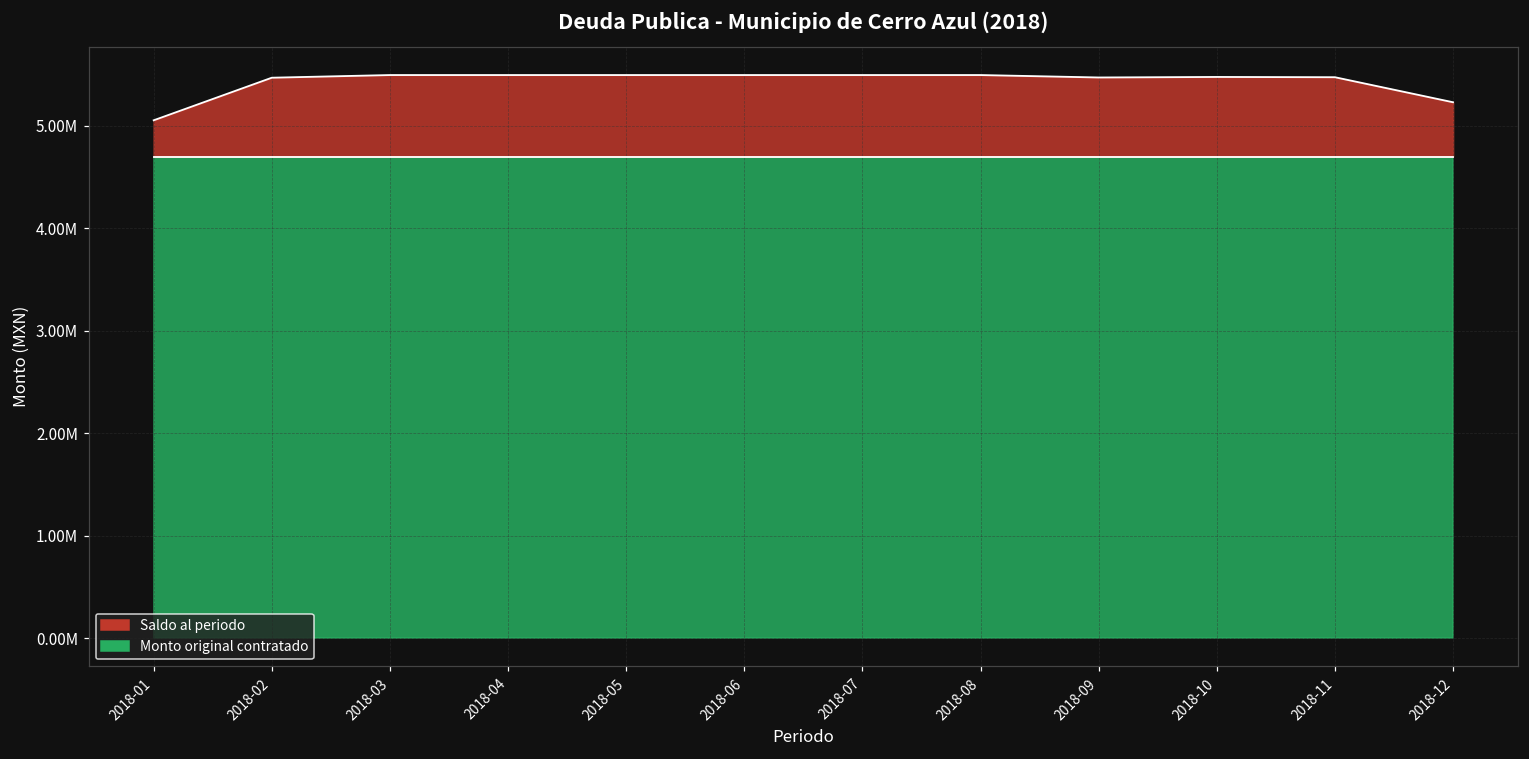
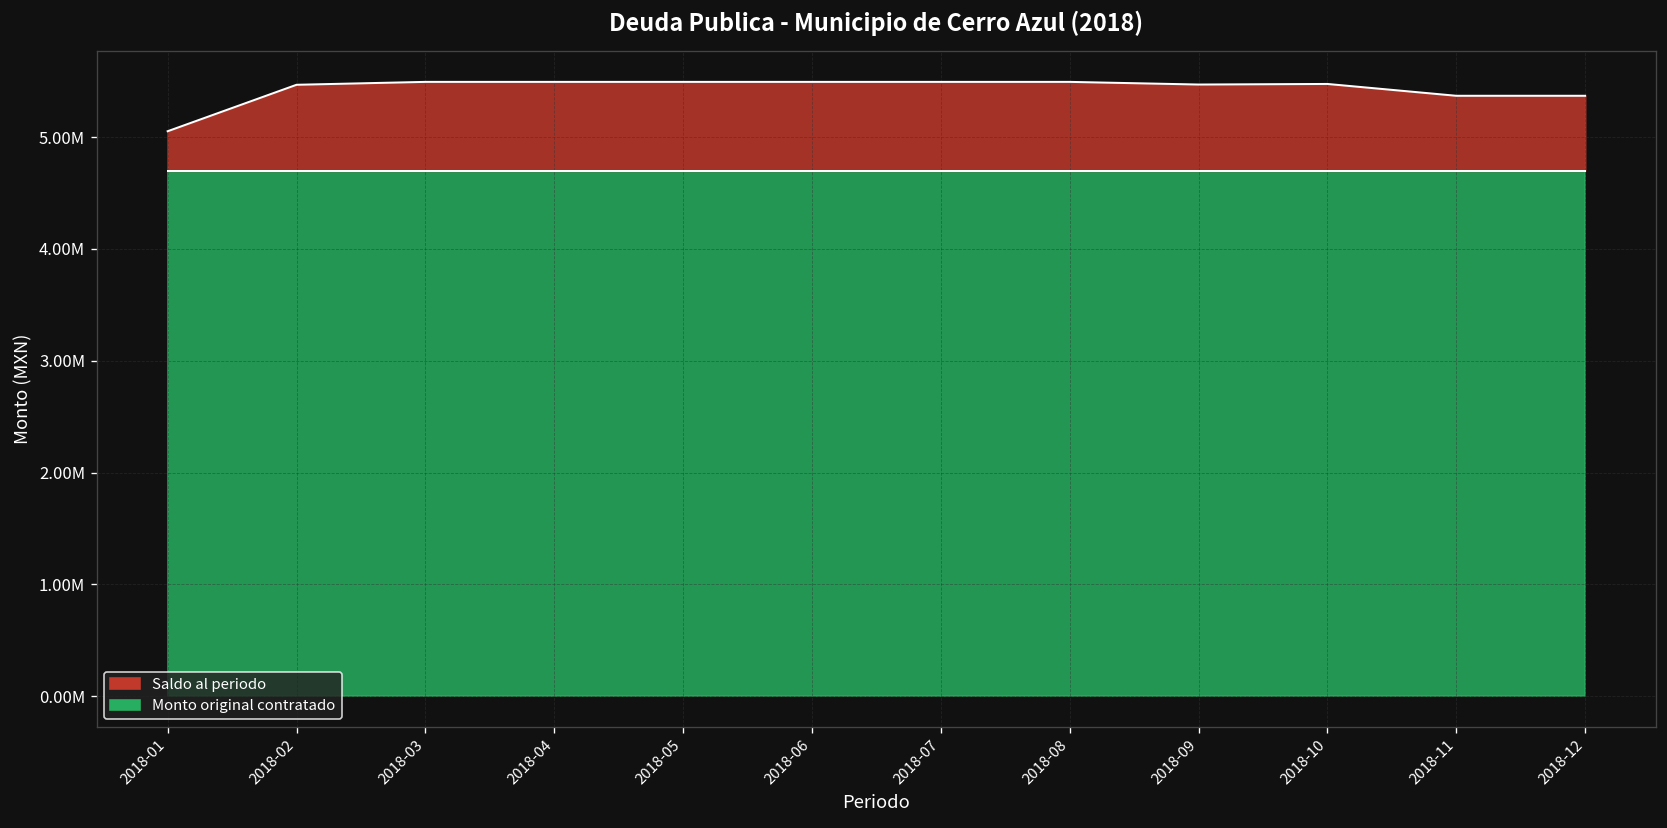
  {
    "Monto original contratado": {
      "2018-01": 4700000,
      "2018-02": 4700000,
      "2018-03": 4700000,
      "2018-04": 4700000,
      "2018-05": 4700000,
      "2018-06": 4700000,
      "2018-07": 4700000,
      "2018-08": 4700000,
      "2018-09": 4700000,
      "2018-10": 4700000,
      "2018-11": 4700000,
      "2018-12": 4700000
    },
    "Saldo al periodo": {
      "2018-01": 5100000,
      "2018-02": 5500000,
      "2018-03": 5500000,
      "2018-04": 5500000,
      "2018-05": 5500000,
      "2018-06": 5500000,
      "2018-07": 5500000,
      "2018-08": 5500000,
      "2018-09": 5500000,
      "2018-10": 5500000,
-     "2018-11": 5500000,
-     "2018-12": 5200000
+     "2018-11": 5400000,
+     "2018-12": 5400000
    }
  }
